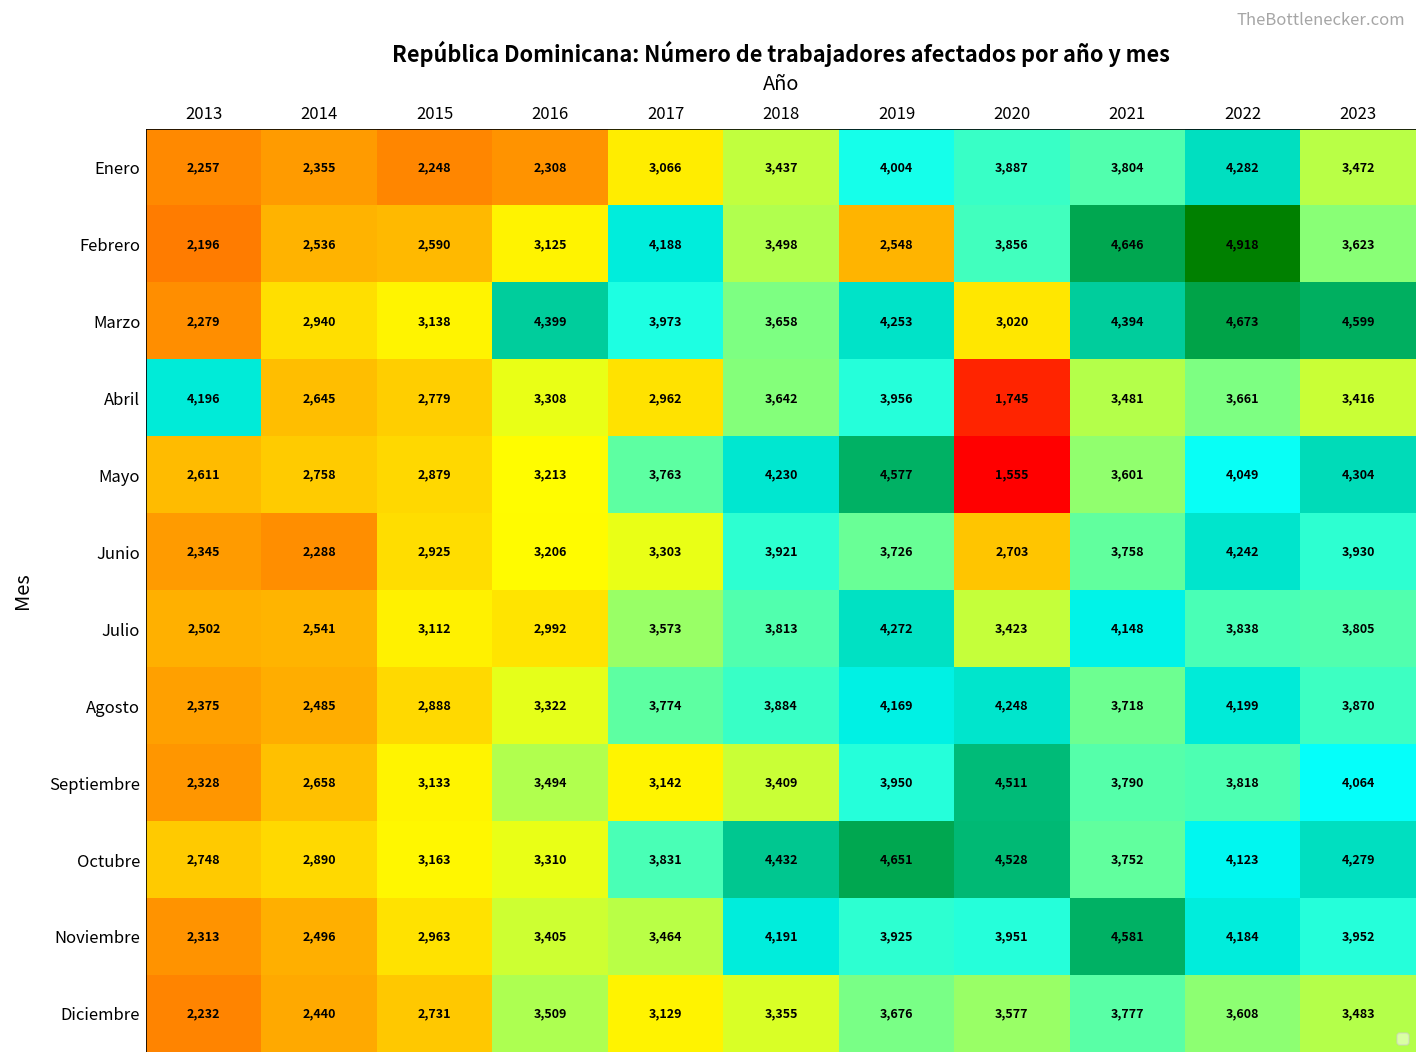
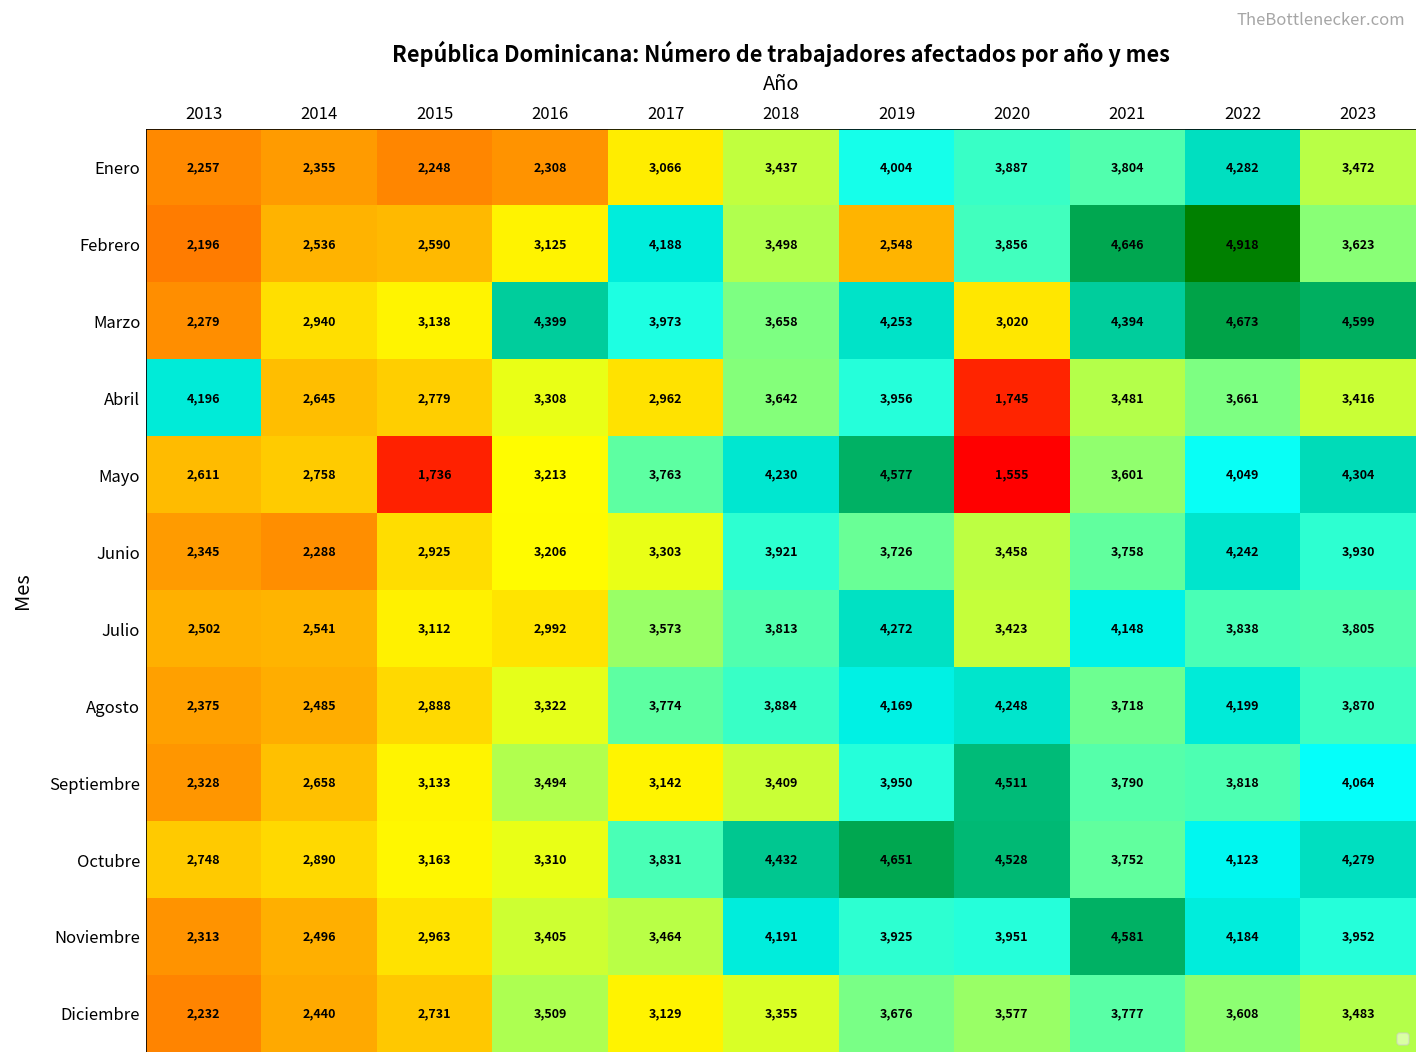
  {
    "Enero": {
      "2013": "2,257",
      "2014": "2,355",
      "2015": "2,248",
      "2016": "2,308",
      "2017": "3,066",
      "2018": "3,437",
      "2019": "4,004",
      "2020": "3,887",
      "2021": "3,804",
      "2022": "4,282",
      "2023": "3,472"
    },
    "Febrero": {
      "2013": "2,196",
      "2014": "2,536",
      "2015": "2,590",
      "2016": "3,125",
      "2017": "4,188",
      "2018": "3,498",
      "2019": "2,548",
      "2020": "3,856",
      "2021": "4,646",
      "2022": "4,918",
      "2023": "3,623"
    },
    "Marzo": {
      "2013": "2,279",
      "2014": "2,940",
      "2015": "3,138",
      "2016": "4,399",
      "2017": "3,973",
      "2018": "3,658",
      "2019": "4,253",
      "2020": "3,020",
      "2021": "4,394",
      "2022": "4,673",
      "2023": "4,599"
    },
    "Abril": {
      "2013": "4,196",
      "2014": "2,645",
      "2015": "2,779",
      "2016": "3,308",
      "2017": "2,962",
      "2018": "3,642",
      "2019": "3,956",
      "2020": "1,745",
      "2021": "3,481",
      "2022": "3,661",
      "2023": "3,416"
    },
    "Mayo": {
      "2013": "2,611",
      "2014": "2,758",
-     "2015": "2,879",
+     "2015": "1,736",
      "2016": "3,213",
      "2017": "3,763",
      "2018": "4,230",
      "2019": "4,577",
      "2020": "1,555",
      "2021": "3,601",
      "2022": "4,049",
      "2023": "4,304"
    },
    "Junio": {
      "2013": "2,345",
      "2014": "2,288",
      "2015": "2,925",
      "2016": "3,206",
      "2017": "3,303",
      "2018": "3,921",
      "2019": "3,726",
-     "2020": "2,703",
+     "2020": "3,458",
      "2021": "3,758",
      "2022": "4,242",
      "2023": "3,930"
    },
    "Julio": {
      "2013": "2,502",
      "2014": "2,541",
      "2015": "3,112",
      "2016": "2,992",
      "2017": "3,573",
      "2018": "3,813",
      "2019": "4,272",
      "2020": "3,423",
      "2021": "4,148",
      "2022": "3,838",
      "2023": "3,805"
    },
    "Agosto": {
      "2013": "2,375",
      "2014": "2,485",
      "2015": "2,888",
      "2016": "3,322",
      "2017": "3,774",
      "2018": "3,884",
      "2019": "4,169",
      "2020": "4,248",
      "2021": "3,718",
      "2022": "4,199",
      "2023": "3,870"
    },
    "Septiembre": {
      "2013": "2,328",
      "2014": "2,658",
      "2015": "3,133",
      "2016": "3,494",
      "2017": "3,142",
      "2018": "3,409",
      "2019": "3,950",
      "2020": "4,511",
      "2021": "3,790",
      "2022": "3,818",
      "2023": "4,064"
    },
    "Octubre": {
      "2013": "2,748",
      "2014": "2,890",
      "2015": "3,163",
      "2016": "3,310",
      "2017": "3,831",
      "2018": "4,432",
      "2019": "4,651",
      "2020": "4,528",
      "2021": "3,752",
      "2022": "4,123",
      "2023": "4,279"
    },
    "Noviembre": {
      "2013": "2,313",
      "2014": "2,496",
      "2015": "2,963",
      "2016": "3,405",
      "2017": "3,464",
      "2018": "4,191",
      "2019": "3,925",
      "2020": "3,951",
      "2021": "4,581",
      "2022": "4,184",
      "2023": "3,952"
    },
    "Diciembre": {
      "2013": "2,232",
      "2014": "2,440",
      "2015": "2,731",
      "2016": "3,509",
      "2017": "3,129",
      "2018": "3,355",
      "2019": "3,676",
      "2020": "3,577",
      "2021": "3,777",
      "2022": "3,608",
      "2023": "3,483"
    }
  }
